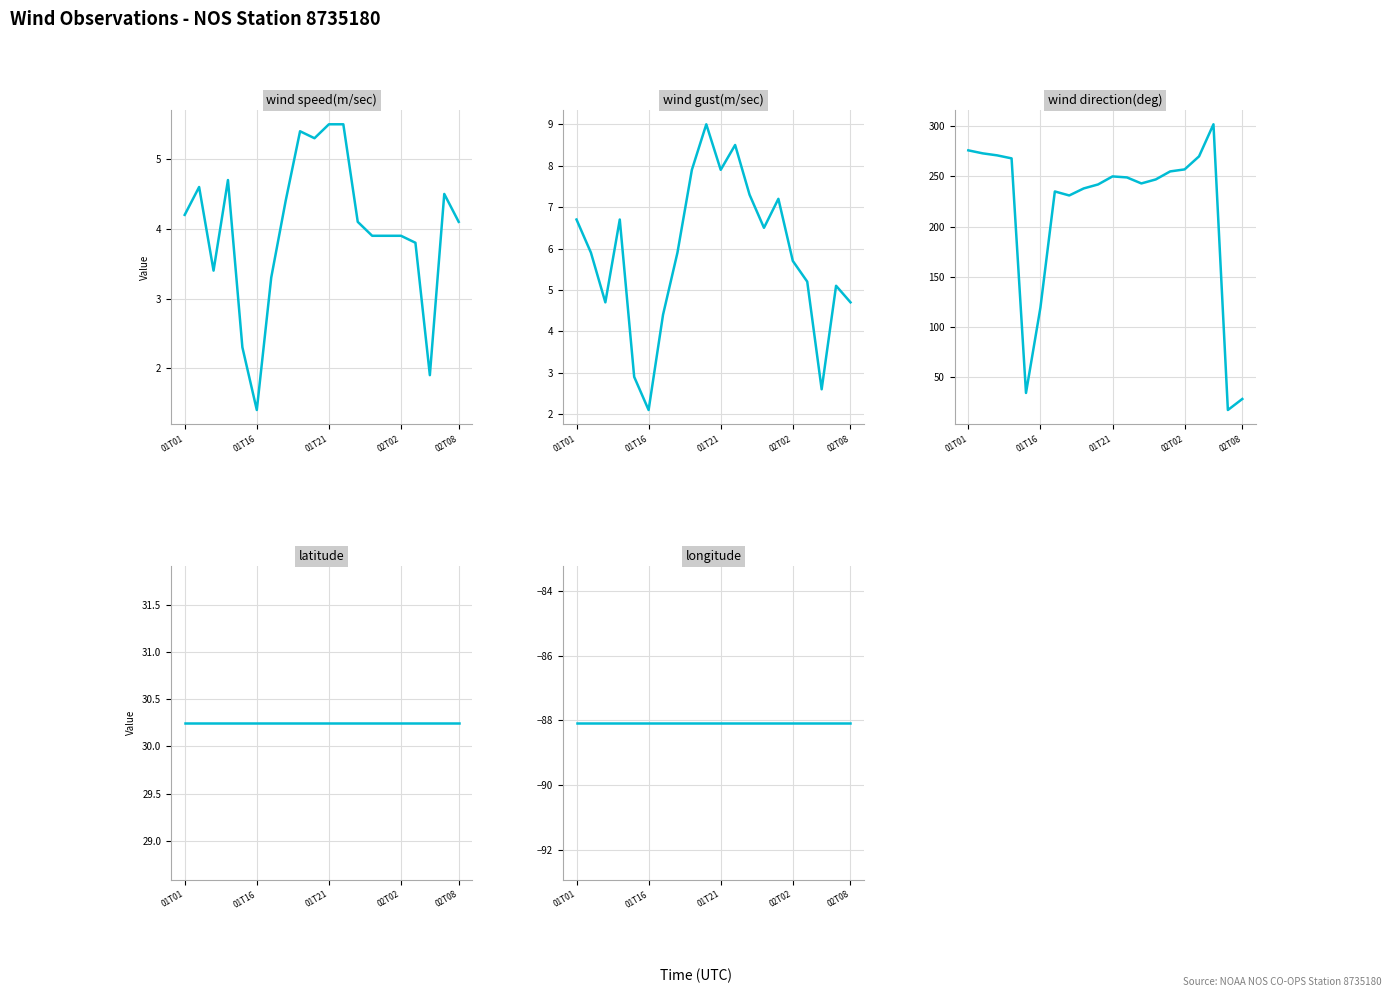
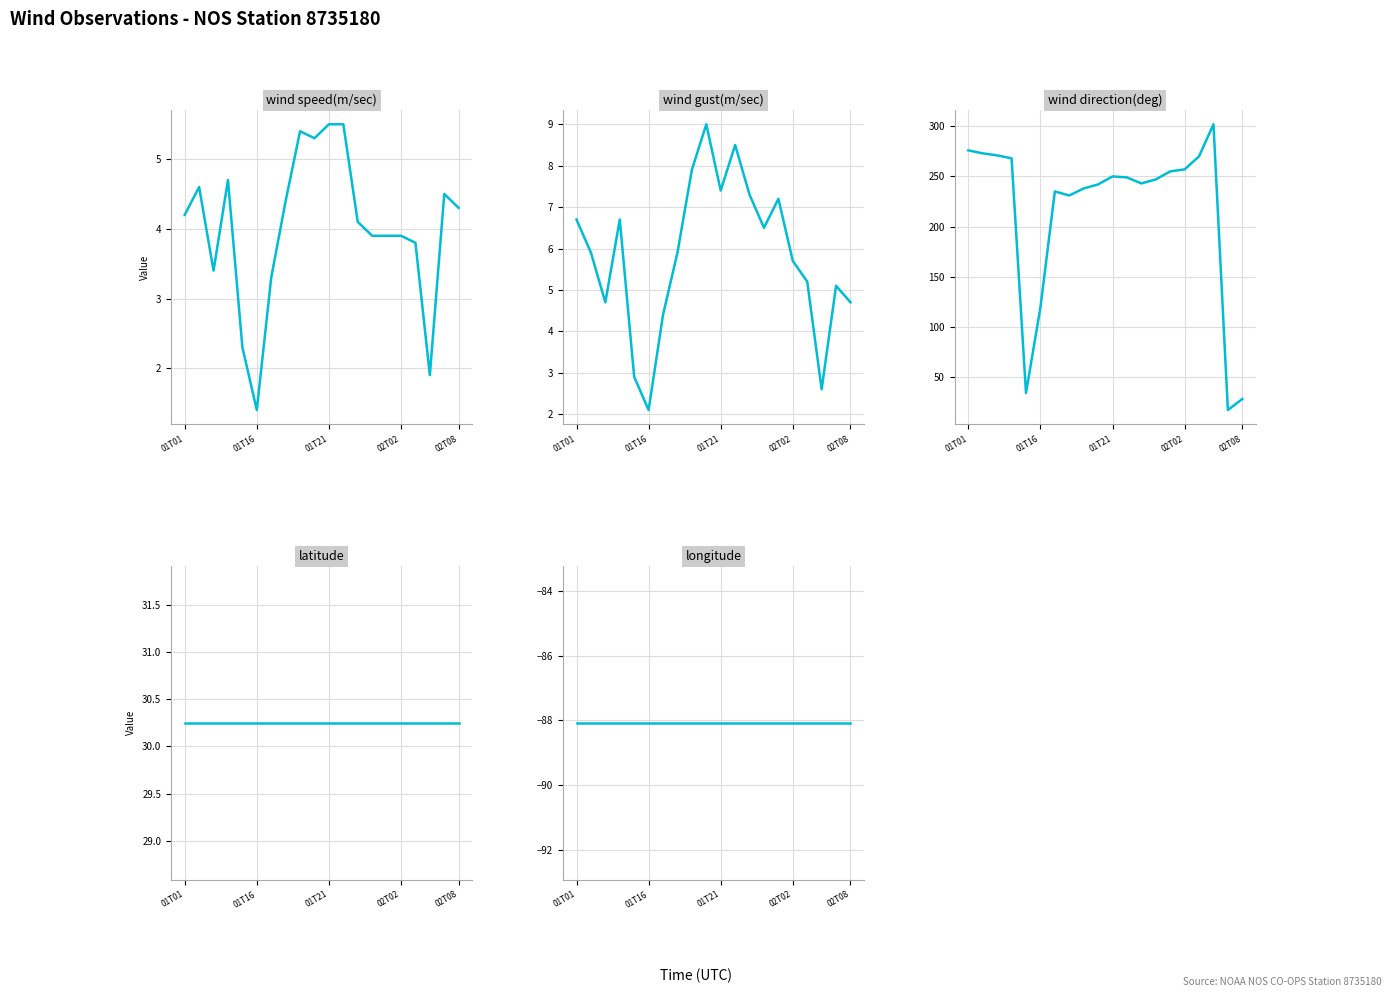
  {
    "wind speed(m/sec)": {
      "01T01": 4.2,
      "01T16": 1.4,
      "01T21": 5.5,
      "02T02": 3.9,
-     "02T08": 4.1
+     "02T08": 4.3
    },
    "wind gust(m/sec)": {
      "01T01": 6.7,
      "01T16": 2.1,
-     "01T21": 7.9,
+     "01T21": 7.4,
      "02T02": 5.7,
      "02T08": 4.7
    },
    "wind direction(deg)": {
      "01T01": 276,
      "01T16": 119,
      "01T21": 250,
      "02T02": 257,
      "02T08": 28
    },
    "latitude": {
      "01T01": 30.3,
      "01T16": 30.3,
      "01T21": 30.3,
      "02T02": 30.3,
      "02T08": 30.3
    },
    "longitude": {
      "01T01": -88.1,
      "01T16": -88.1,
      "01T21": -88.1,
      "02T02": -88.1,
      "02T08": -88.1
    }
  }
